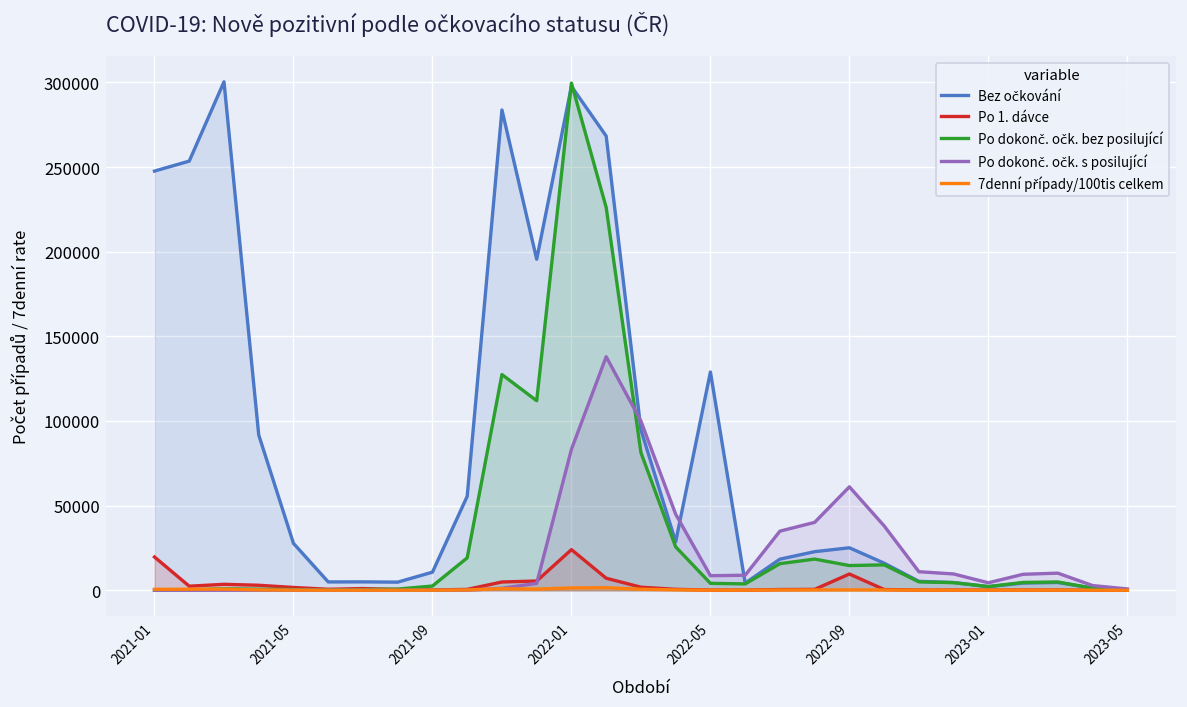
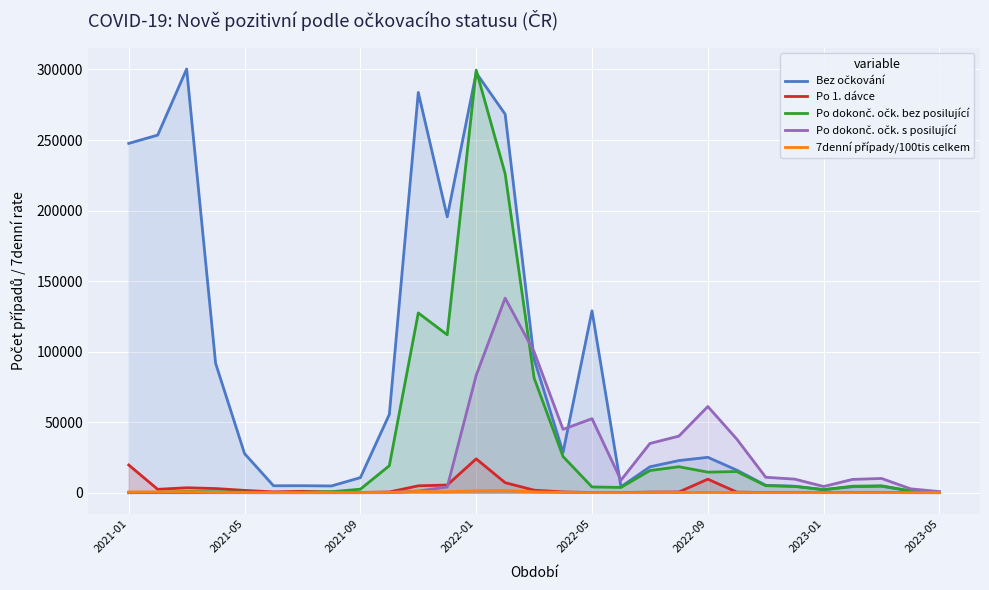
  {
    "Bez očkování": {
      "2021-01": 248000,
      "2021-05": 28000,
      "2021-09": 11000,
      "2022-01": 298000,
      "2022-05": 129000,
      "2022-09": 25000
    },
    "Po 1. dávce": {
      "2021-01": 20000,
      "2022-01": 24000,
      "2022-09": 10000
    },
    "Po dokonč. očk. bez posilující": {
      "2021-09": 2000,
      "2022-01": 300000,
      "2022-05": 4000,
      "2022-09": 15000
    },
    "Po dokonč. očk. s posilující": {
      "2022-01": 83000,
-     "2022-05": 9000,
+     "2022-05": 52000,
      "2022-09": 61000,
      "2023-01": 4000
    },
    "7denní případy/100tis celkem": {
      "2022-01": 1000,
      "2022-09": 0
    }
  }
